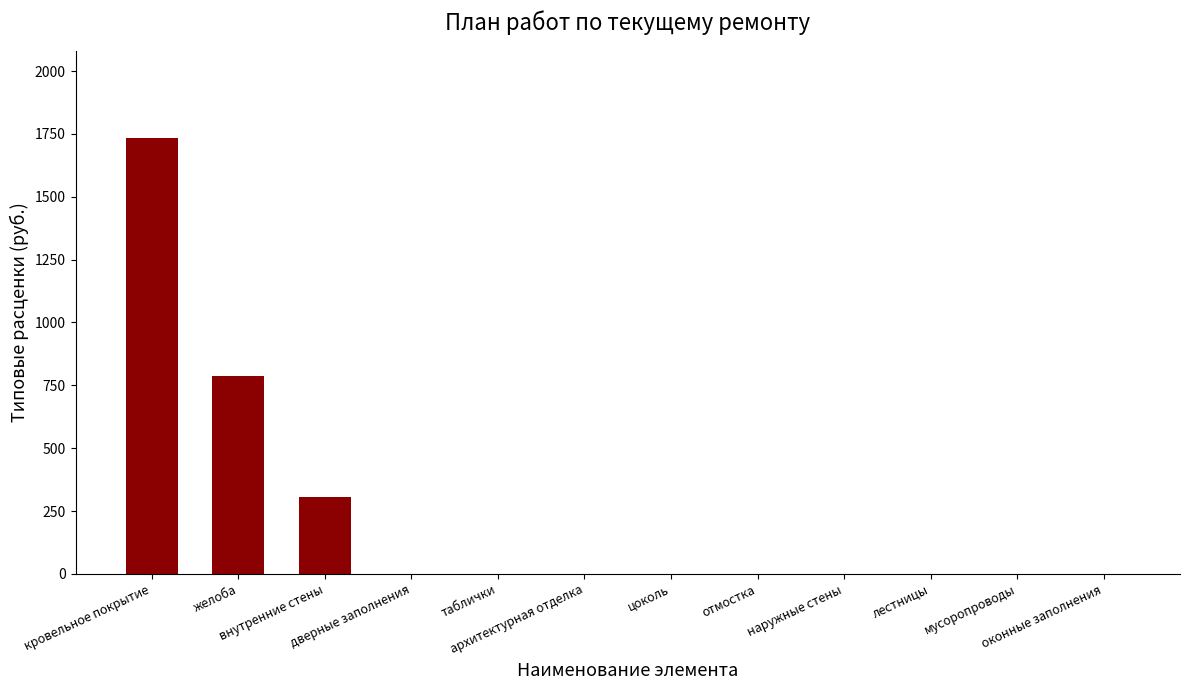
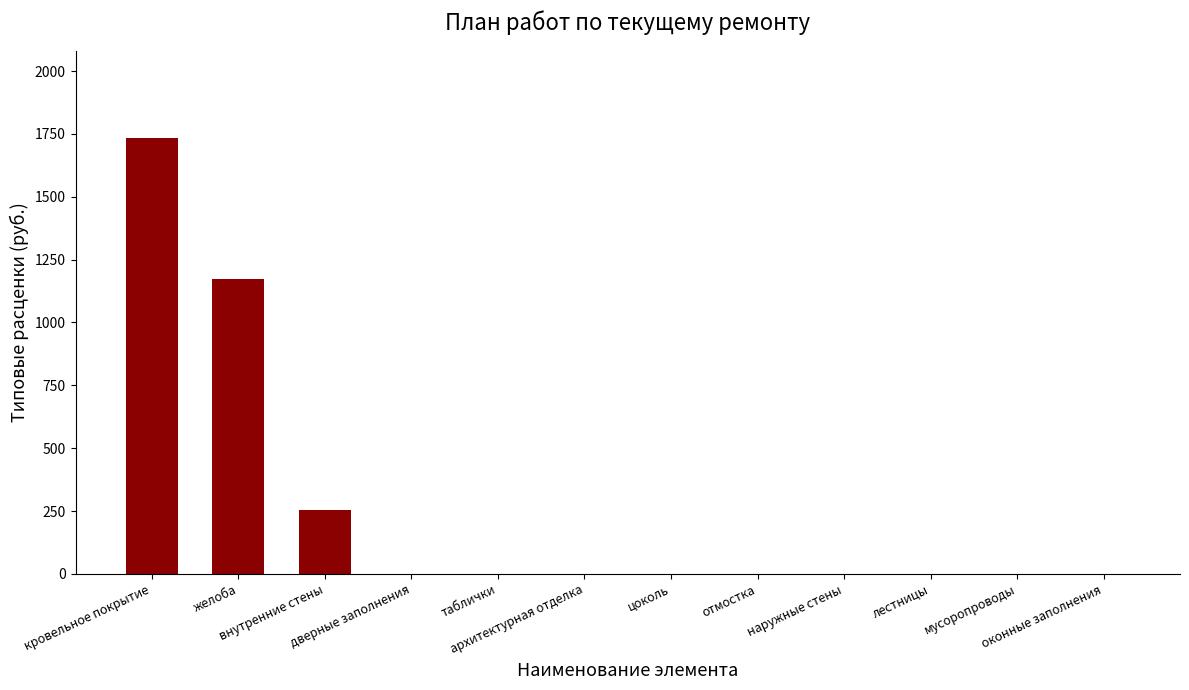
  {
    "кровельное покрытие": 1730,
-   "желоба": 790,
-   "внутренние стены": 310,
+   "желоба": 1170,
+   "внутренние стены": 250,
    "дверные заполнения": 0,
    "таблички": 0,
    "архитектурная отделка": 0,
    "цоколь": 0,
    "отмостка": 0,
    "наружные стены": 0,
    "лестницы": 0,
    "мусоропроводы": 0,
    "оконные заполнения": 0
  }
